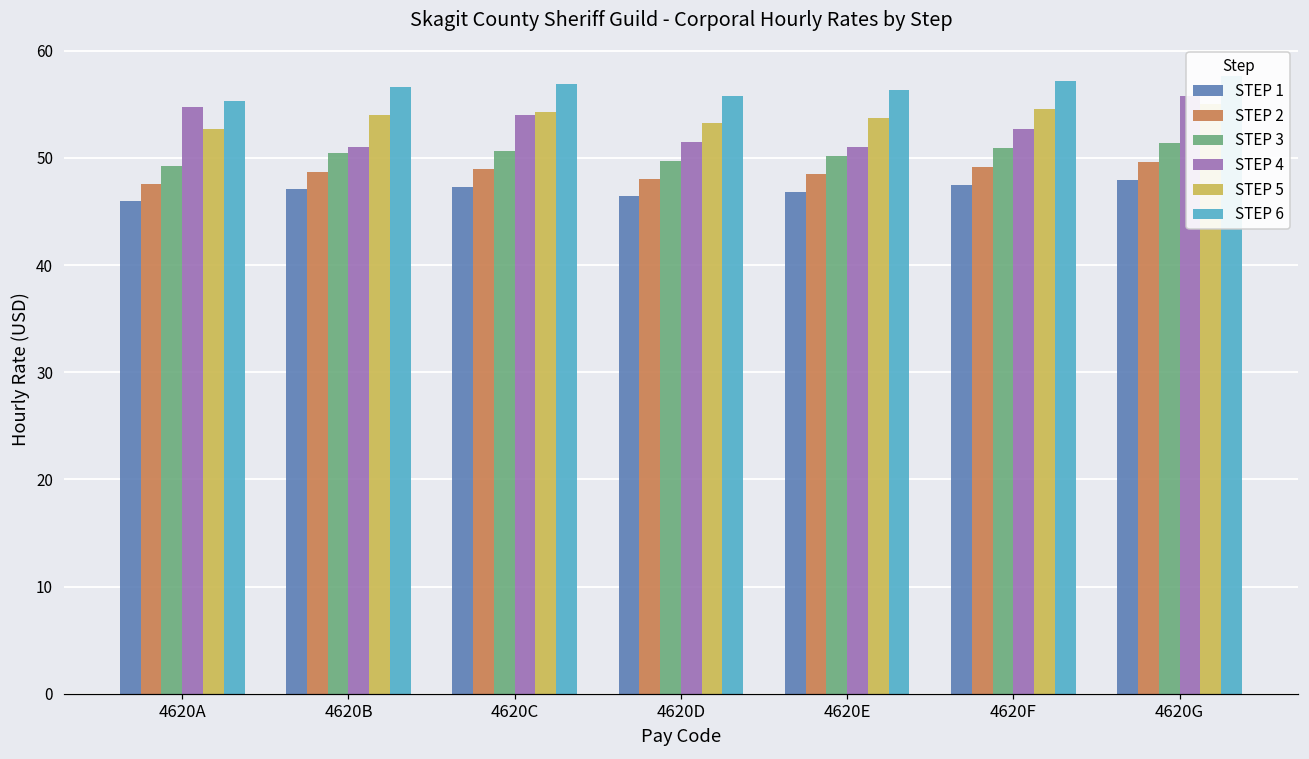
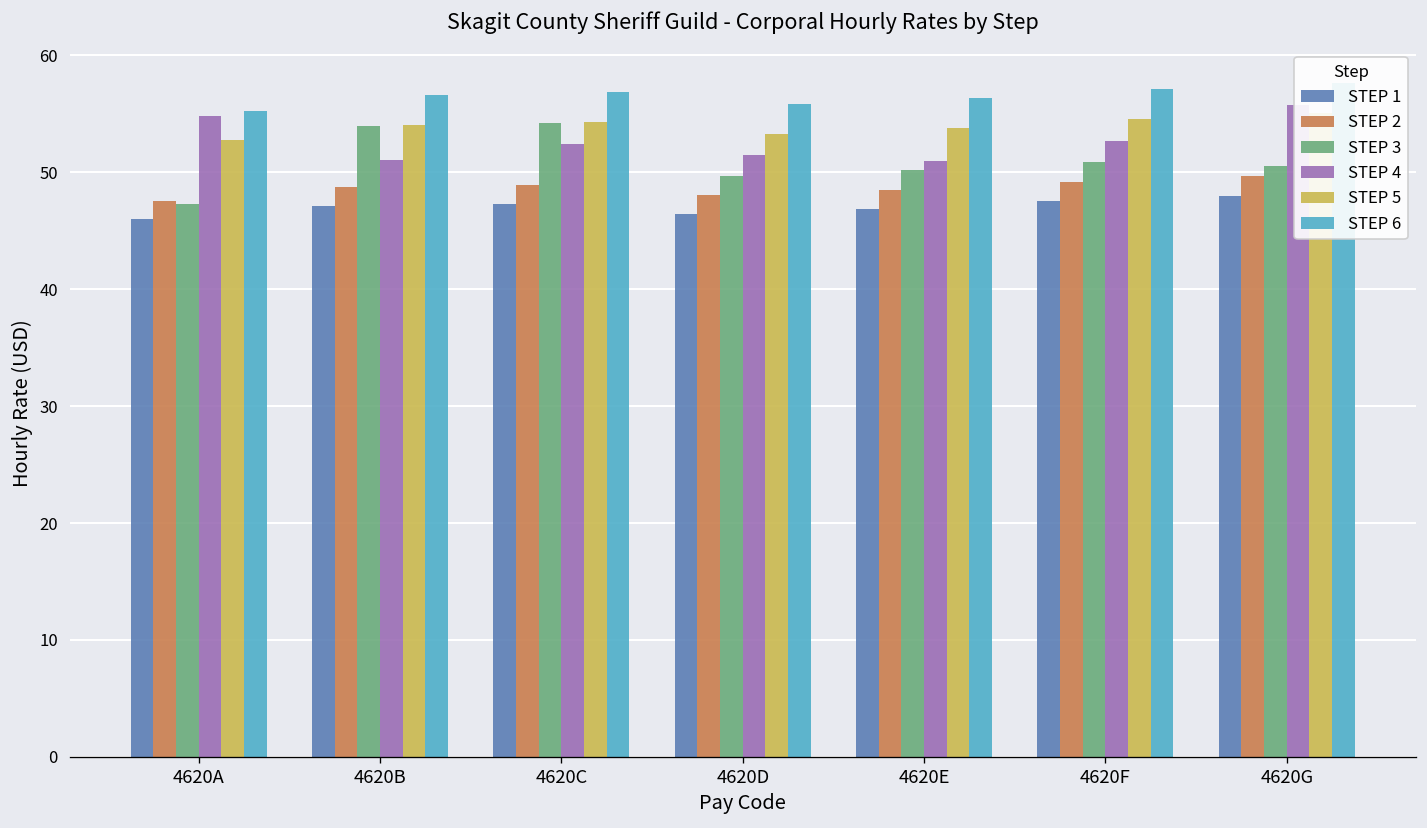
  {
    "STEP 3": {
-     "4620A": 49,
-     "4620B": 50,
-     "4620C": 51,
+     "4620A": 47,
+     "4620B": 54,
+     "4620C": 54,
      "4620D": 50,
      "4620E": 50,
      "4620F": 51,
-     "4620G": 51.4
+     "4620G": 50.6
    },
    "STEP 4": {
      "4620A": 55,
      "4620B": 51,
-     "4620C": 54,
+     "4620C": 52,
      "4620D": 51,
      "4620E": 51,
      "4620F": 53
    }
  }
